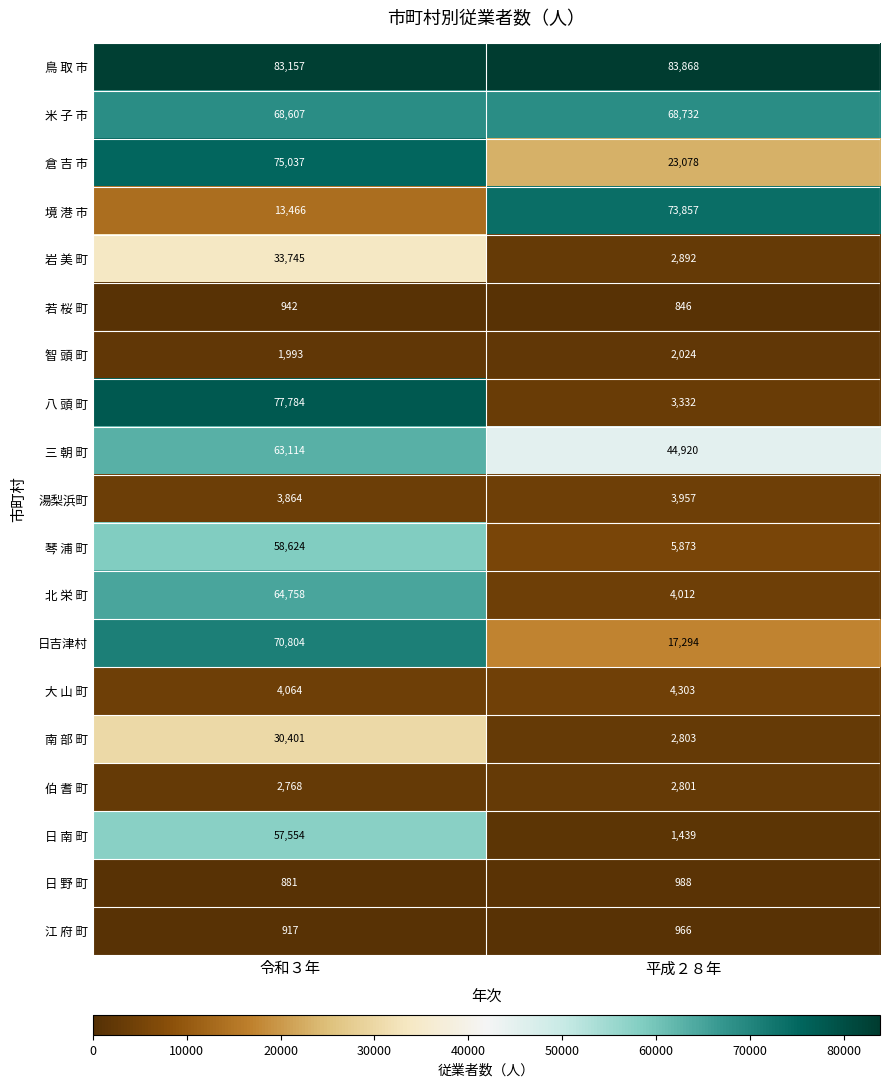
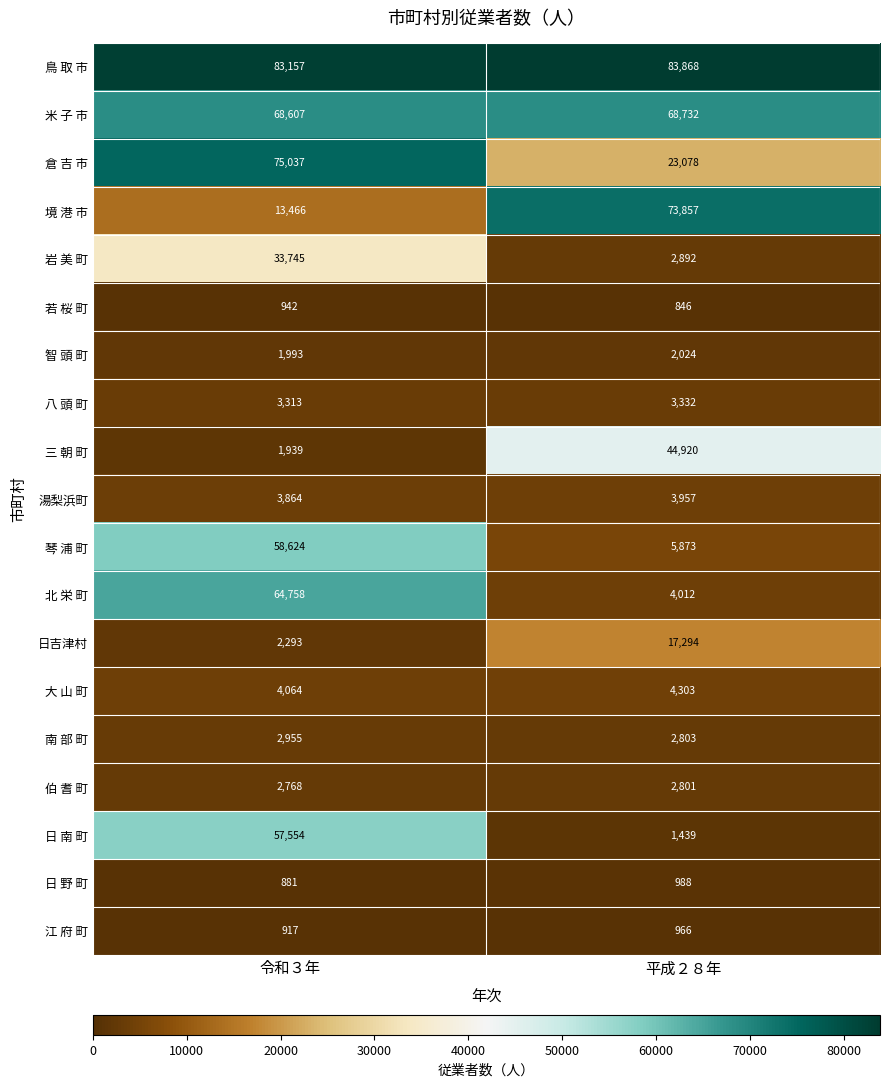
  {
    "鳥 取 市": {
      "令和３年": "83,157",
      "平成２８年": "83,868"
    },
    "米 子 市": {
      "令和３年": "68,607",
      "平成２８年": "68,732"
    },
    "倉 吉 市": {
      "令和３年": "75,037",
      "平成２８年": "23,078"
    },
    "境 港 市": {
      "令和３年": "13,466",
      "平成２８年": "73,857"
    },
    "岩 美 町": {
      "令和３年": "33,745",
      "平成２８年": "2,892"
    },
    "若 桜 町": {
      "令和３年": "942",
      "平成２８年": "846"
    },
    "智 頭 町": {
      "令和３年": "1,993",
      "平成２８年": "2,024"
    },
    "八 頭 町": {
-     "令和３年": "77,784",
+     "令和３年": "3,313",
      "平成２８年": "3,332"
    },
    "三 朝 町": {
-     "令和３年": "63,114",
+     "令和３年": "1,939",
      "平成２８年": "44,920"
    },
    "湯梨浜町": {
      "令和３年": "3,864",
      "平成２８年": "3,957"
    },
    "琴 浦 町": {
      "令和３年": "58,624",
      "平成２８年": "5,873"
    },
    "北 栄 町": {
      "令和３年": "64,758",
      "平成２８年": "4,012"
    },
    "日吉津村": {
-     "令和３年": "70,804",
+     "令和３年": "2,293",
      "平成２８年": "17,294"
    },
    "大 山 町": {
      "令和３年": "4,064",
      "平成２８年": "4,303"
    },
    "南 部 町": {
-     "令和３年": "30,401",
+     "令和３年": "2,955",
      "平成２８年": "2,803"
    },
    "伯 耆 町": {
      "令和３年": "2,768",
      "平成２８年": "2,801"
    },
    "日 南 町": {
      "令和３年": "57,554",
      "平成２８年": "1,439"
    },
    "日 野 町": {
      "令和３年": "881",
      "平成２８年": "988"
    },
    "江 府 町": {
      "令和３年": "917",
      "平成２８年": "966"
    }
  }
